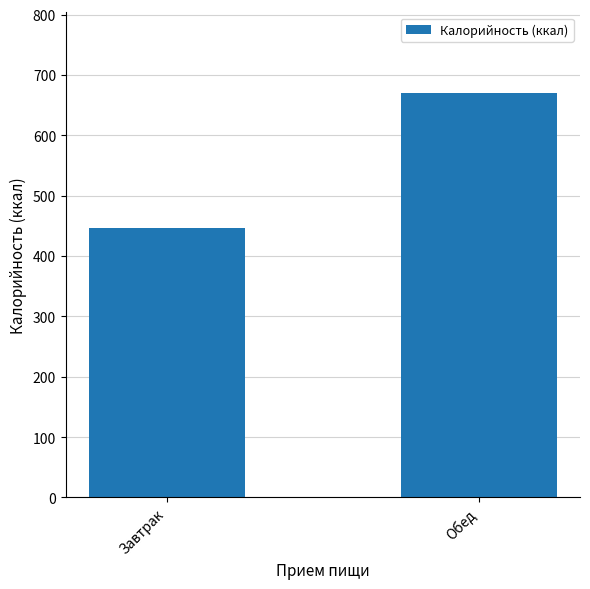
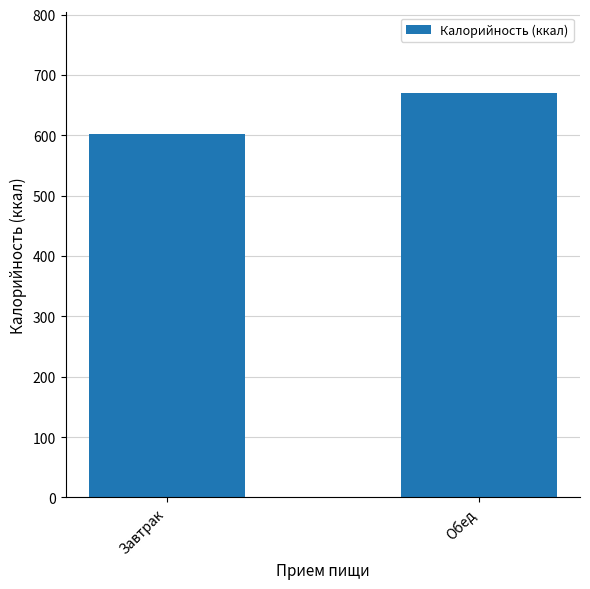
  {
-   "Завтрак": 450,
+   "Завтрак": 600,
    "Обед": 670
  }
